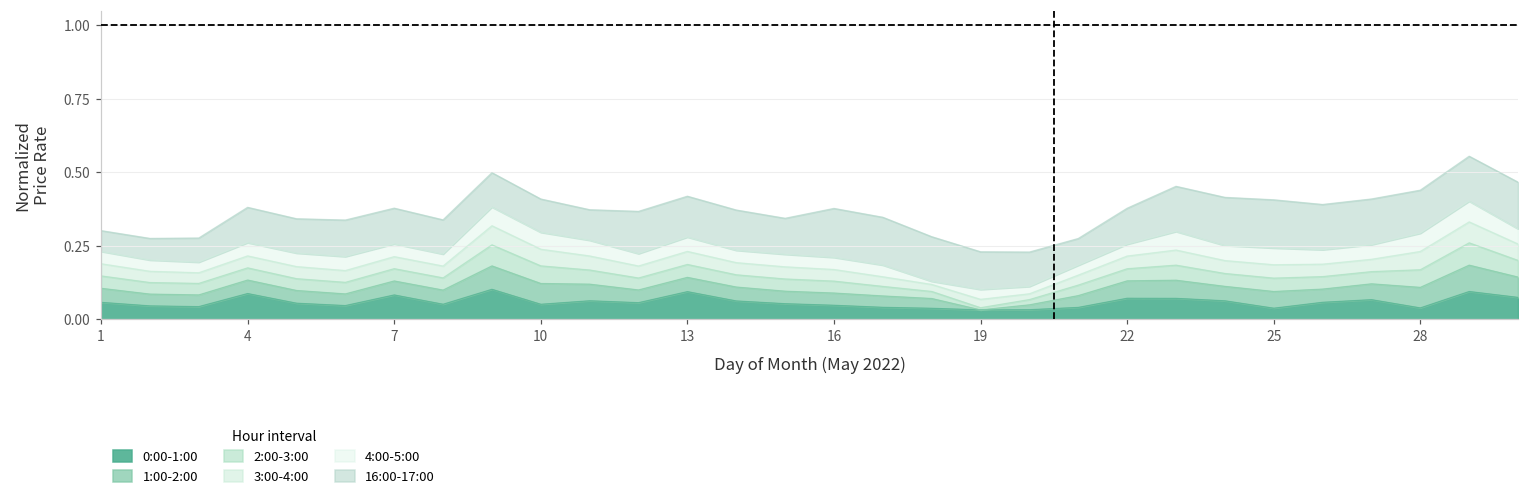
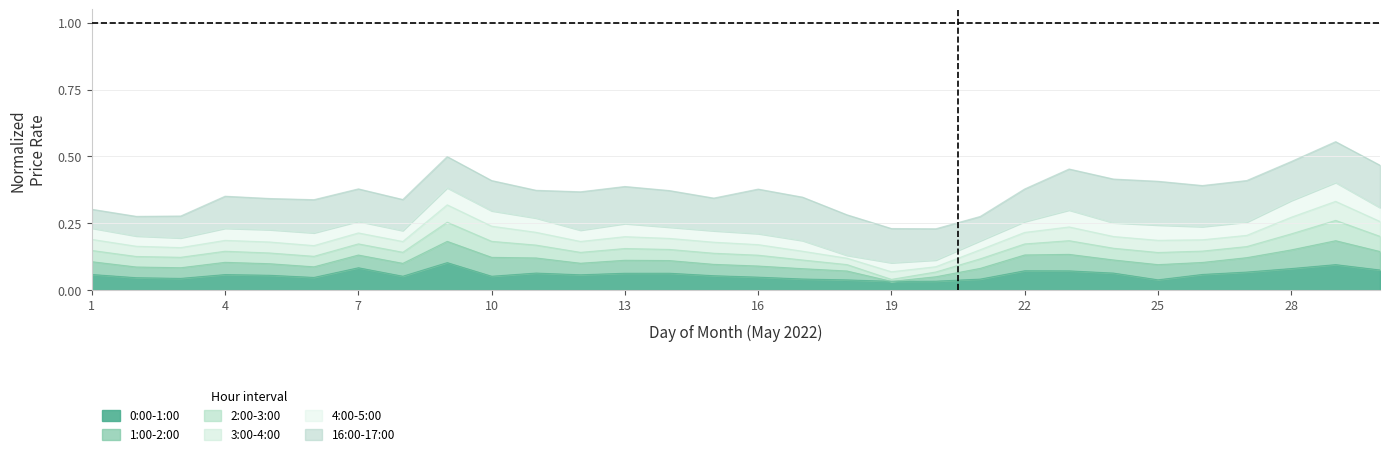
  {
    "0:00-1:00": {
      "1": 0.06,
-     "4": 0.09,
+     "4": 0.06,
      "7": 0.08,
      "10": 0.05,
-     "13": 0.09,
+     "13": 0.06,
      "16": 0.05,
      "22": 0.07,
      "25": 0.04,
-     "28": 0.04
+     "28": 0.08
    }
  }
